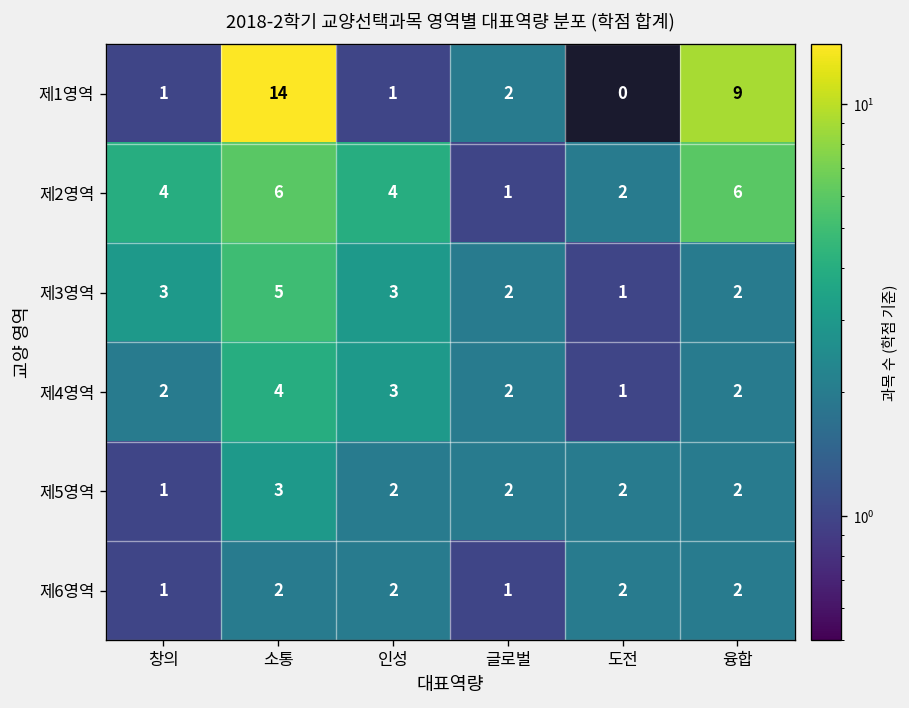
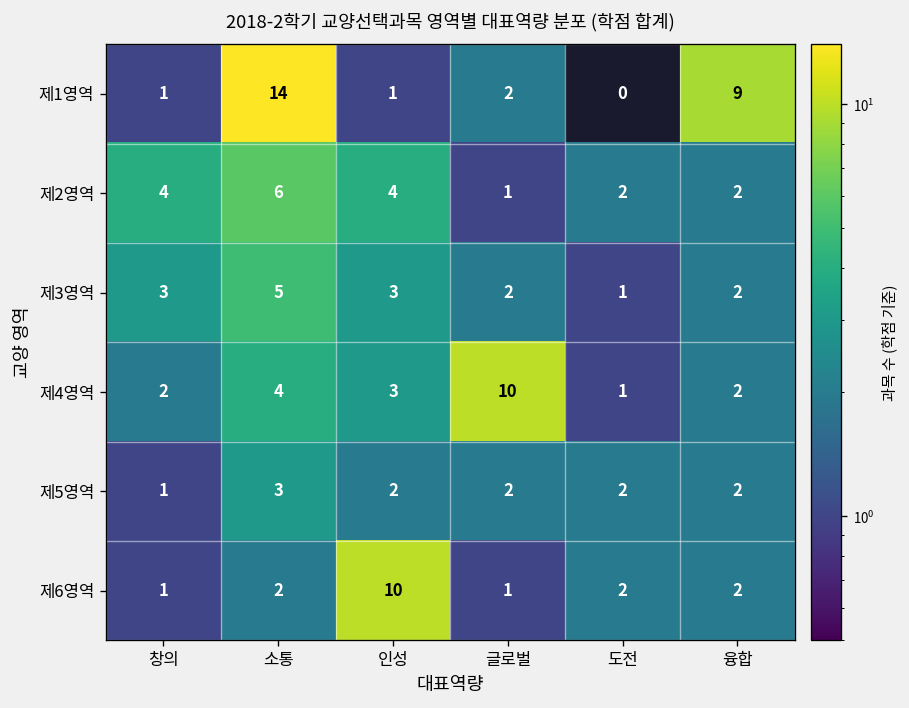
  {
    "제1영역": {
      "창의": 1,
      "소통": 14,
      "인성": 1,
      "글로벌": 2,
      "도전": 0,
      "융합": 9
    },
    "제2영역": {
      "창의": 4,
      "소통": 6,
      "인성": 4,
      "글로벌": 1,
      "도전": 2,
-     "융합": 6
+     "융합": 2
    },
    "제3영역": {
      "창의": 3,
      "소통": 5,
      "인성": 3,
      "글로벌": 2,
      "도전": 1,
      "융합": 2
    },
    "제4영역": {
      "창의": 2,
      "소통": 4,
      "인성": 3,
-     "글로벌": 2,
+     "글로벌": 10,
      "도전": 1,
      "융합": 2
    },
    "제5영역": {
      "창의": 1,
      "소통": 3,
      "인성": 2,
      "글로벌": 2,
      "도전": 2,
      "융합": 2
    },
    "제6영역": {
      "창의": 1,
      "소통": 2,
-     "인성": 2,
+     "인성": 10,
      "글로벌": 1,
      "도전": 2,
      "융합": 2
    }
  }
